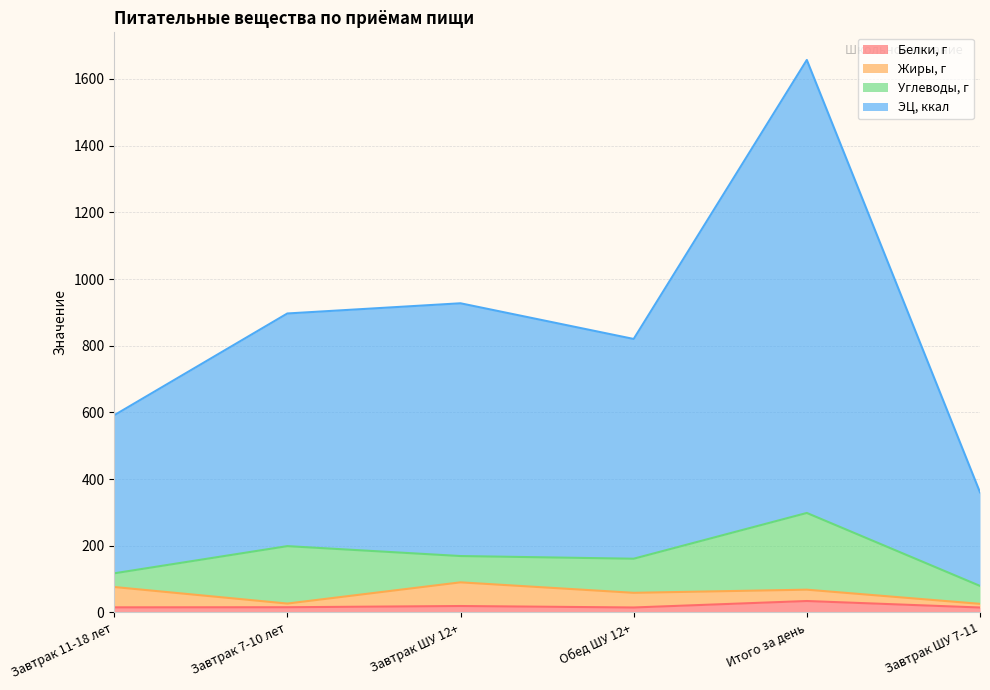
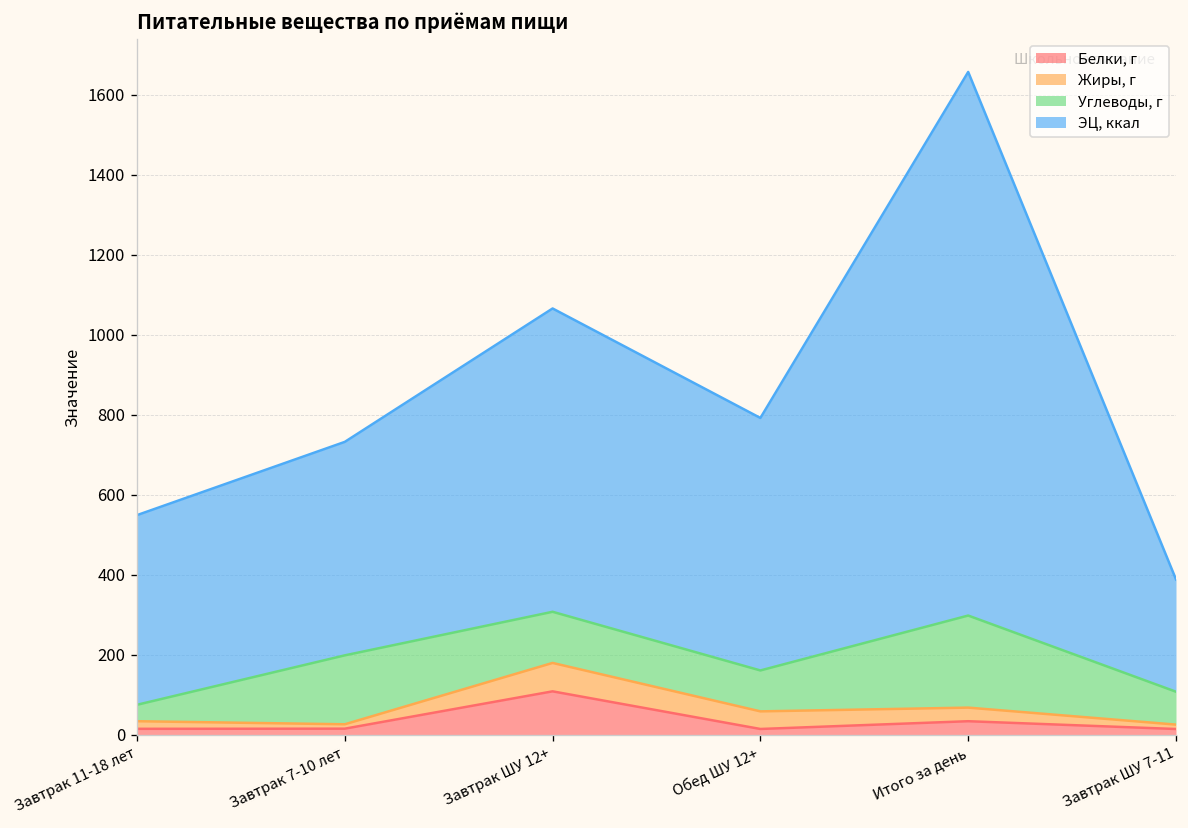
  {
    "Белки, г": {
      "Завтрак 11-18 лет": 20,
      "Завтрак 7-10 лет": 20,
-     "Завтрак ШУ 12+": 20,
+     "Завтрак ШУ 12+": 110,
      "Обед ШУ 12+": 10,
      "Итого за день": 30,
      "Завтрак ШУ 7-11": 10
    },
    "Жиры, г": {
-     "Завтрак 11-18 лет": 60,
+     "Завтрак 11-18 лет": 20,
      "Завтрак 7-10 лет": 10,
      "Завтрак ШУ 12+": 70,
      "Обед ШУ 12+": 40,
      "Итого за день": 30,
      "Завтрак ШУ 7-11": 10
    },
    "Углеводы, г": {
      "Завтрак 11-18 лет": 40,
      "Завтрак 7-10 лет": 170,
-     "Завтрак ШУ 12+": 80,
+     "Завтрак ШУ 12+": 130,
      "Обед ШУ 12+": 100,
      "Итого за день": 230,
-     "Завтрак ШУ 7-11": 50
+     "Завтрак ШУ 7-11": 80
    },
    "ЭЦ, ккал": {
      "Завтрак 11-18 лет": 470,
-     "Завтрак 7-10 лет": 700,
+     "Завтрак 7-10 лет": 530,
      "Завтрак ШУ 12+": 760,
-     "Обед ШУ 12+": 660,
+     "Обед ШУ 12+": 630,
      "Итого за день": 1360,
      "Завтрак ШУ 7-11": 280
    }
  }
